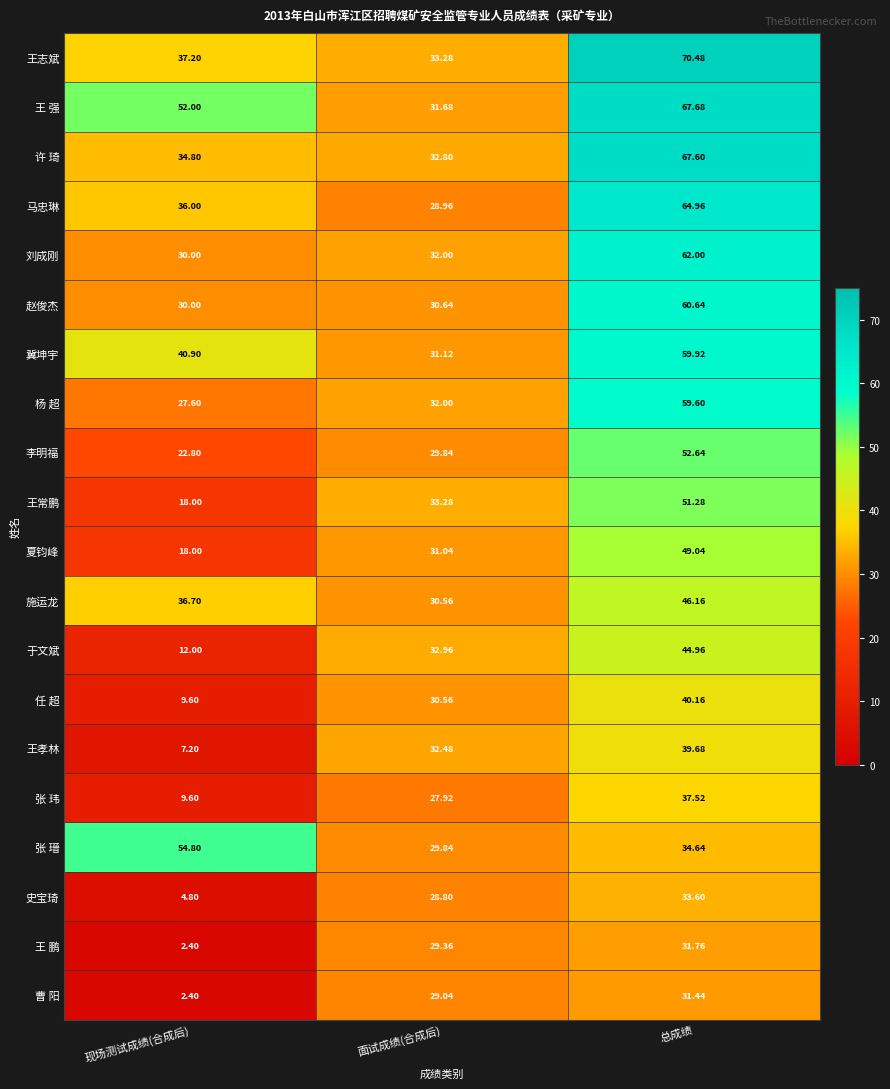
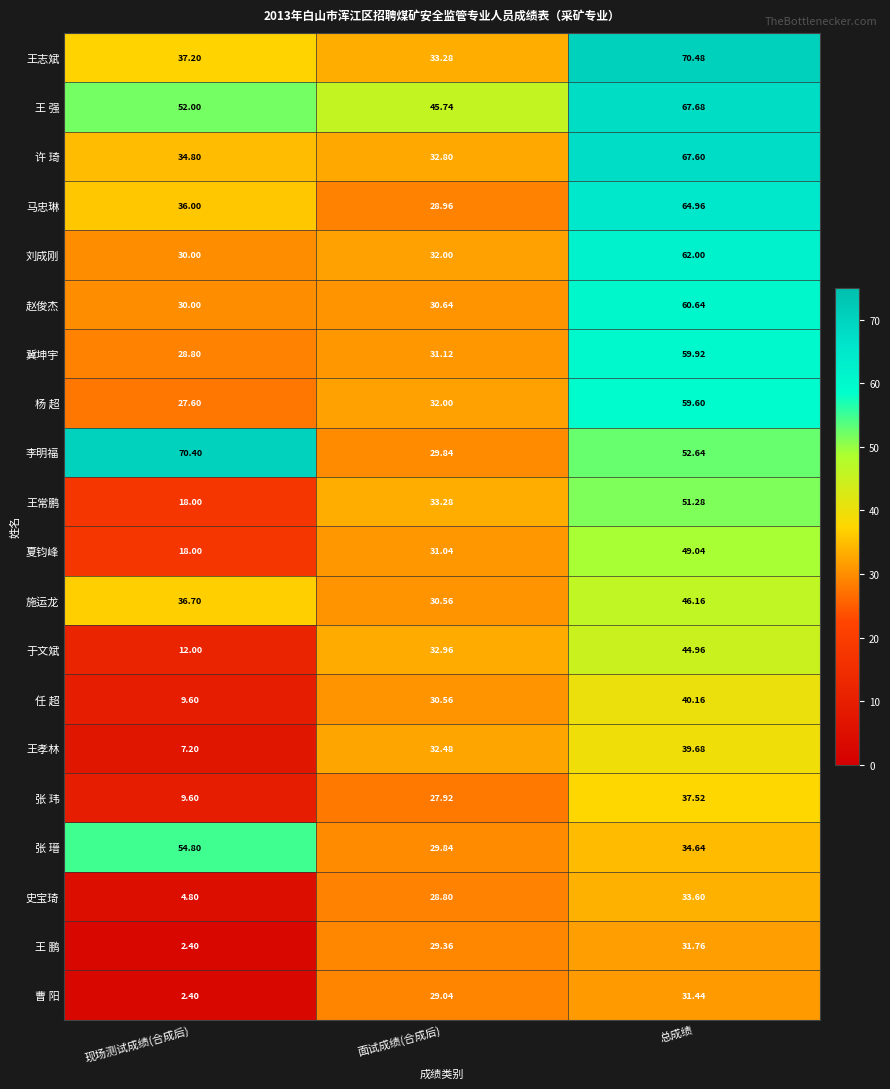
  {
    "王志斌": {
      "现场测试成绩(合成后)": 37.20,
      "面试成绩(合成后)": 33.28,
      "总成绩": 70.48
    },
    "王 强": {
      "现场测试成绩(合成后)": 52.00,
-     "面试成绩(合成后)": 31.68,
+     "面试成绩(合成后)": 45.74,
      "总成绩": 67.68
    },
    "许 琦": {
      "现场测试成绩(合成后)": 34.80,
      "面试成绩(合成后)": 32.80,
      "总成绩": 67.60
    },
    "马忠琳": {
      "现场测试成绩(合成后)": 36.00,
      "面试成绩(合成后)": 28.96,
      "总成绩": 64.96
    },
    "刘成刚": {
      "现场测试成绩(合成后)": 30.00,
      "面试成绩(合成后)": 32.00,
      "总成绩": 62.00
    },
    "赵俊杰": {
      "现场测试成绩(合成后)": 30.00,
      "面试成绩(合成后)": 30.64,
      "总成绩": 60.64
    },
    "冀坤宇": {
-     "现场测试成绩(合成后)": 40.90,
+     "现场测试成绩(合成后)": 28.80,
      "面试成绩(合成后)": 31.12,
      "总成绩": 59.92
    },
    "杨 超": {
      "现场测试成绩(合成后)": 27.60,
      "面试成绩(合成后)": 32.00,
      "总成绩": 59.60
    },
    "李明福": {
-     "现场测试成绩(合成后)": 22.80,
+     "现场测试成绩(合成后)": 70.40,
      "面试成绩(合成后)": 29.84,
      "总成绩": 52.64
    },
    "王常鹏": {
      "现场测试成绩(合成后)": 18.00,
      "面试成绩(合成后)": 33.28,
      "总成绩": 51.28
    },
    "夏钧峰": {
      "现场测试成绩(合成后)": 18.00,
      "面试成绩(合成后)": 31.04,
      "总成绩": 49.04
    },
    "施运龙": {
      "现场测试成绩(合成后)": 36.70,
      "面试成绩(合成后)": 30.56,
      "总成绩": 46.16
    },
    "于文斌": {
      "现场测试成绩(合成后)": 12.00,
      "面试成绩(合成后)": 32.96,
      "总成绩": 44.96
    },
    "任 超": {
      "现场测试成绩(合成后)": 9.60,
      "面试成绩(合成后)": 30.56,
      "总成绩": 40.16
    },
    "王孝林": {
      "现场测试成绩(合成后)": 7.20,
      "面试成绩(合成后)": 32.48,
      "总成绩": 39.68
    },
    "张 玮": {
      "现场测试成绩(合成后)": 9.60,
      "面试成绩(合成后)": 27.92,
      "总成绩": 37.52
    },
    "张 瑨": {
      "现场测试成绩(合成后)": 54.80,
      "面试成绩(合成后)": 29.84,
      "总成绩": 34.64
    },
    "史宝琦": {
      "现场测试成绩(合成后)": 4.80,
      "面试成绩(合成后)": 28.80,
      "总成绩": 33.60
    },
    "王 鹏": {
      "现场测试成绩(合成后)": 2.40,
      "面试成绩(合成后)": 29.36,
      "总成绩": 31.76
    },
    "曹 阳": {
      "现场测试成绩(合成后)": 2.40,
      "面试成绩(合成后)": 29.04,
      "总成绩": 31.44
    }
  }
